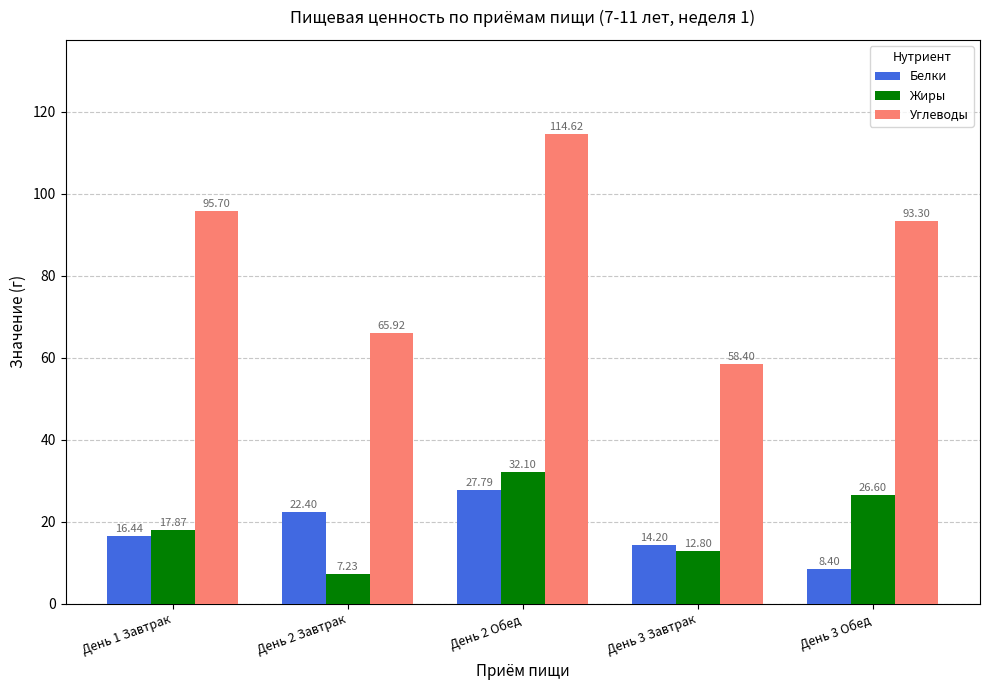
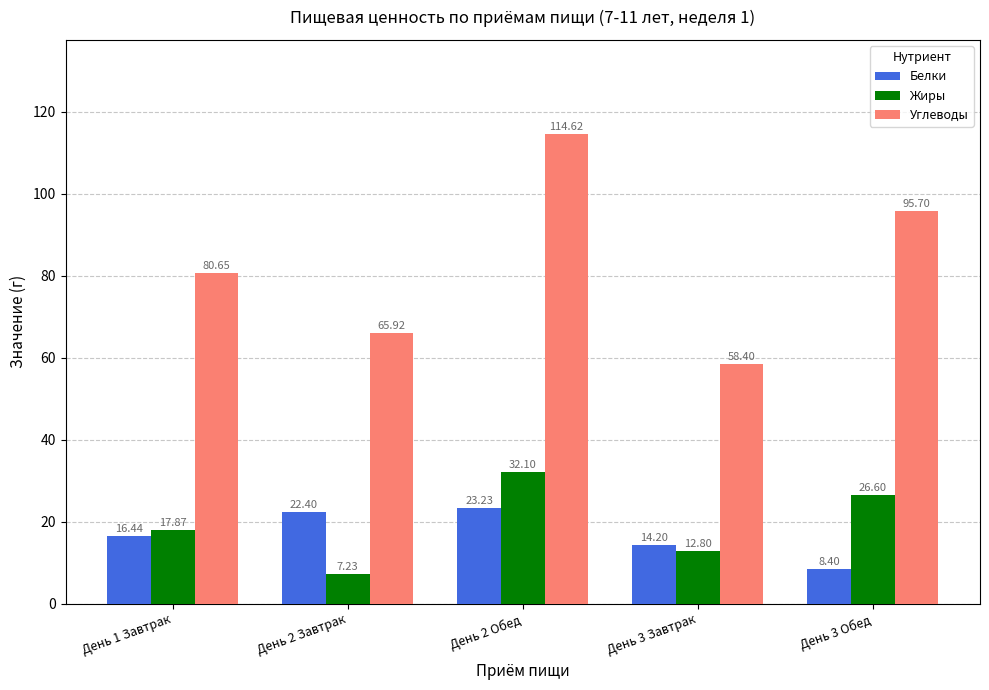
  {
    "Белки": {
      "День 1 Завтрак": 16.44,
      "День 2 Завтрак": 22.40,
-     "День 2 Обед": 27.79,
+     "День 2 Обед": 23.23,
      "День 3 Завтрак": 14.20,
      "День 3 Обед": 8.40
    },
    "Жиры": {
      "День 1 Завтрак": 17.87,
      "День 2 Завтрак": 7.23,
      "День 2 Обед": 32.10,
      "День 3 Завтрак": 12.80,
      "День 3 Обед": 26.60
    },
    "Углеводы": {
-     "День 1 Завтрак": 95.70,
+     "День 1 Завтрак": 80.65,
      "День 2 Завтрак": 65.92,
      "День 2 Обед": 114.62,
      "День 3 Завтрак": 58.40,
-     "День 3 Обед": 93.30
+     "День 3 Обед": 95.70
    }
  }
